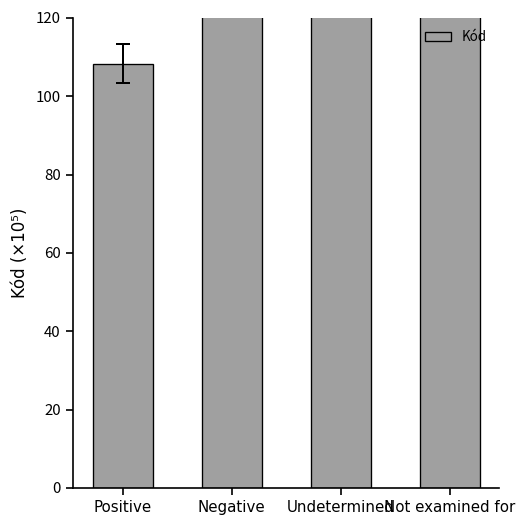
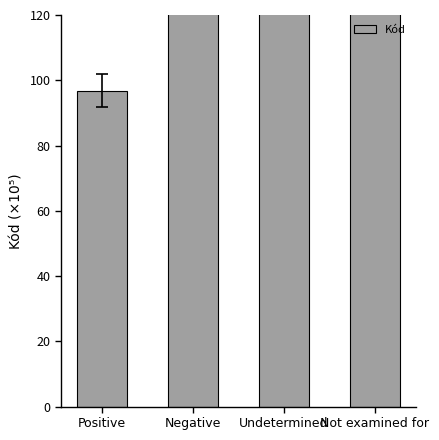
  {
    "Kód": {
-     "Positive": 108
+     "Positive": 97
    }
  }
